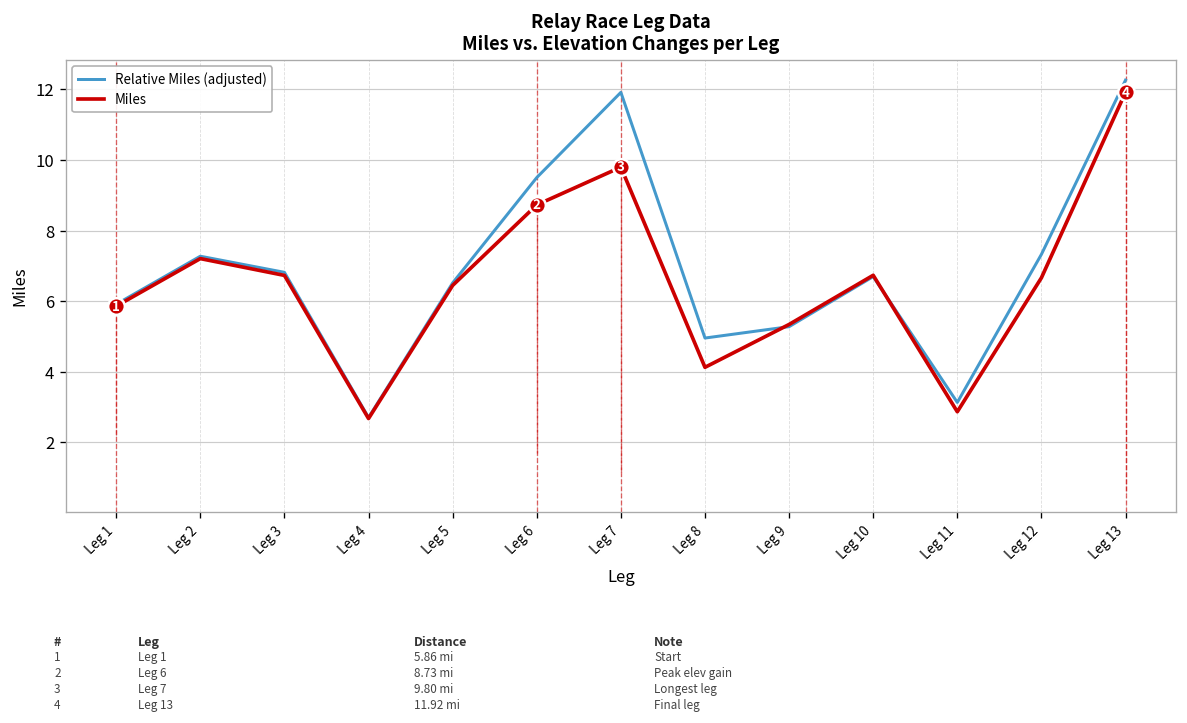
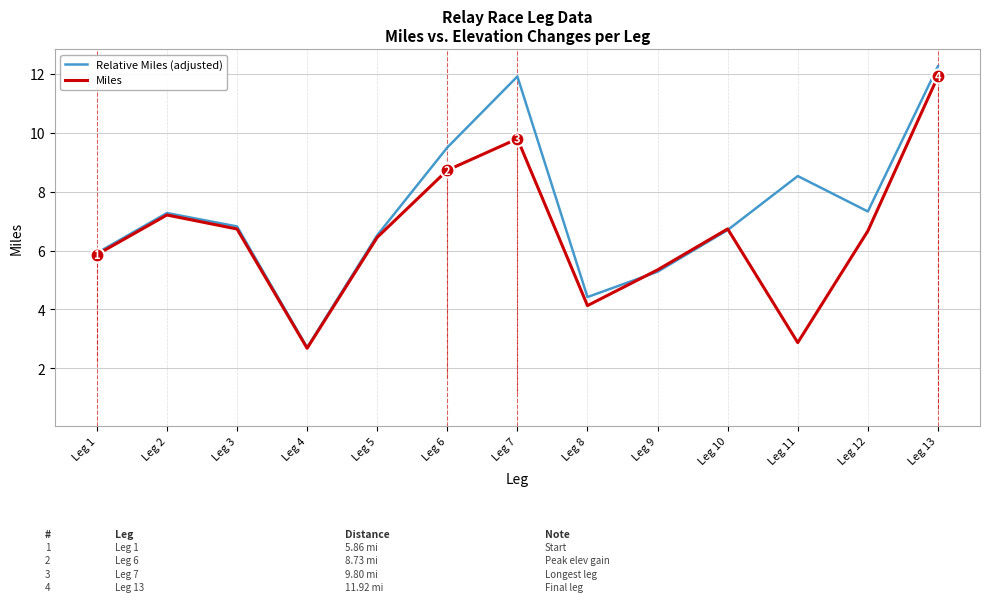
  {
    "Relative Miles (adjusted)": {
      "Leg 3": 6.8,
      "Leg 6": 9.5,
      "Leg 7": 11.9,
-     "Leg 8": 5.0,
-     "Leg 11": 3.1,
+     "Leg 8": 4.4,
+     "Leg 11": 8.5,
      "Leg 12": 7.3,
      "Leg 13": 12.3
    }
  }
